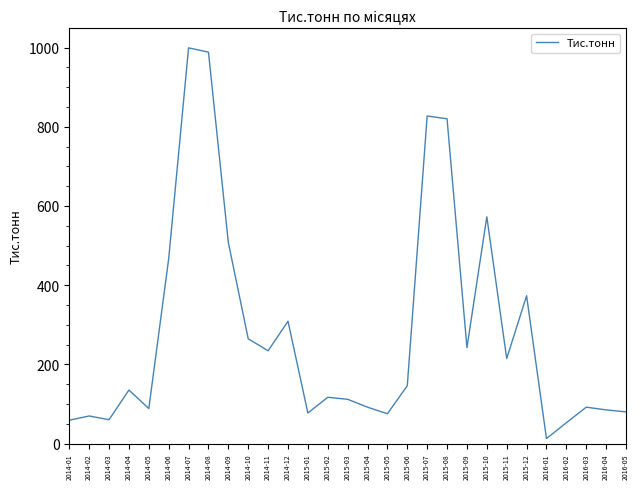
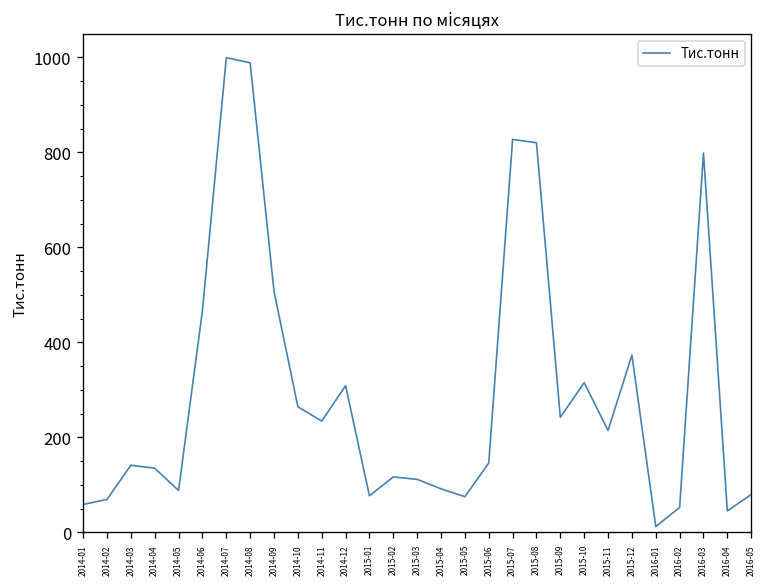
  {
    "2014-01": 60,
    "2014-02": 70,
-   "2014-03": 60,
+   "2014-03": 140,
    "2014-04": 140,
    "2014-05": 90,
    "2014-06": 470,
    "2014-07": 1000,
    "2014-08": 990,
    "2014-09": 510,
    "2014-10": 260,
    "2014-11": 230,
    "2014-12": 310,
    "2015-01": 80,
    "2015-02": 120,
    "2015-03": 110,
    "2015-04": 90,
    "2015-05": 80,
    "2015-06": 150,
    "2015-07": 830,
    "2015-08": 820,
    "2015-09": 240,
-   "2015-10": 570,
+   "2015-10": 320,
    "2015-11": 210,
    "2015-12": 370,
    "2016-01": 10,
    "2016-02": 50,
-   "2016-03": 90,
-   "2016-04": 90,
+   "2016-03": 800,
+   "2016-04": 50,
    "2016-05": 80
  }
